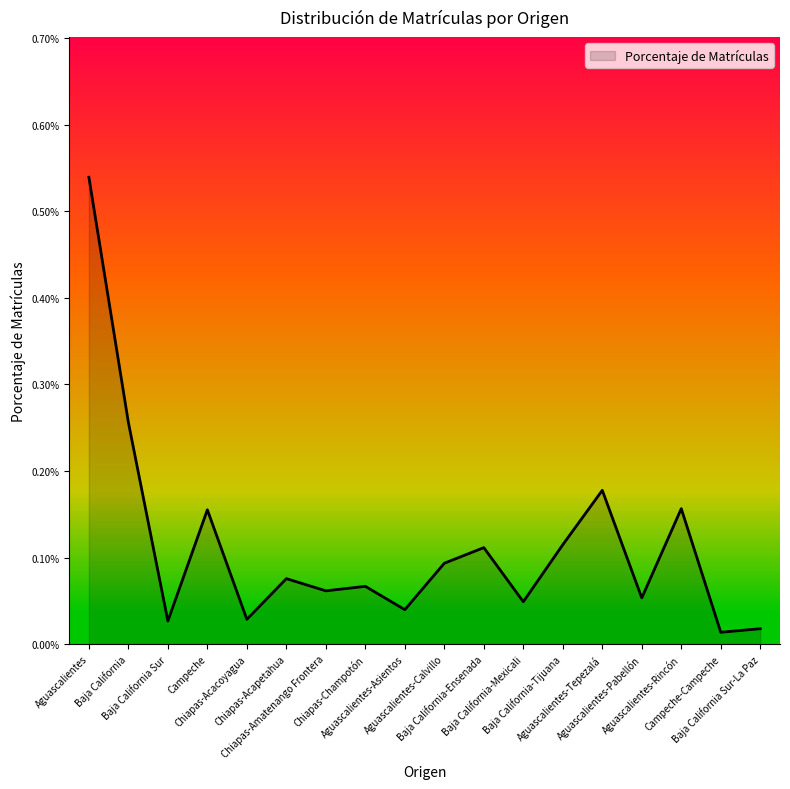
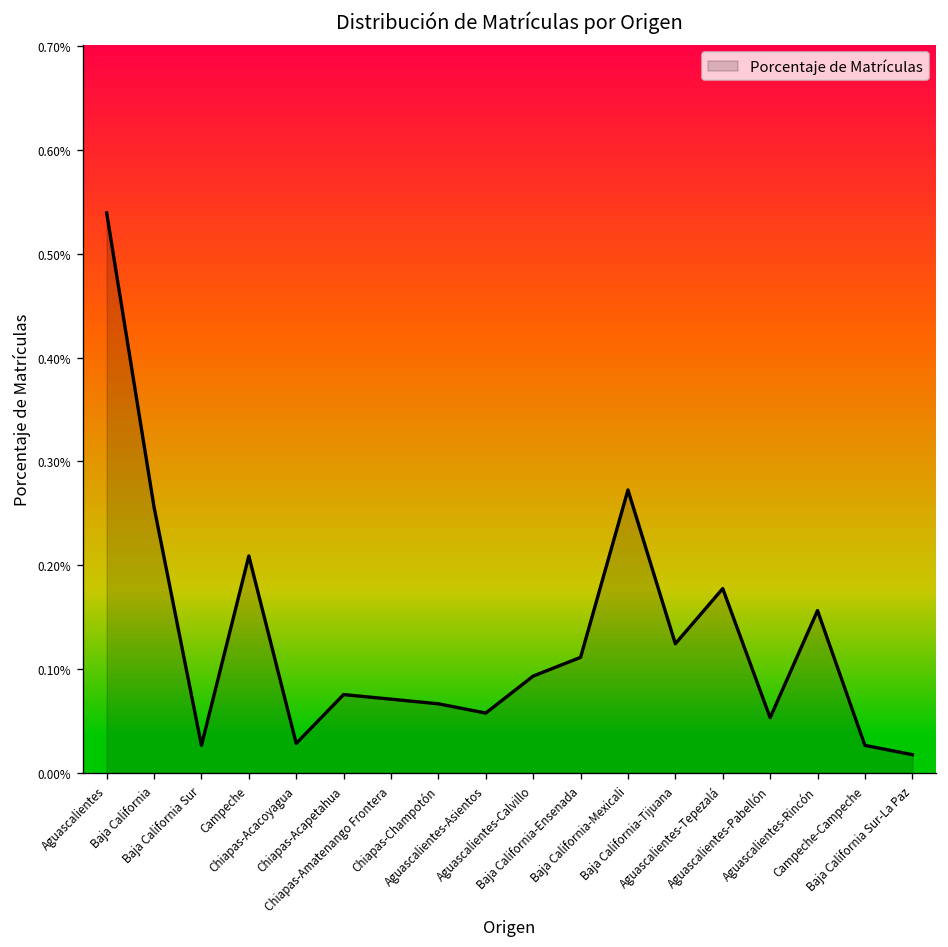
  {
    "Porcentaje de Matrículas": {
      "Aguascalientes": "0.54%",
      "Baja California": "0.26%",
      "Baja California Sur": "0.03%",
-     "Campeche": "0.16%",
+     "Campeche": "0.21%",
      "Chiapas-Acacoyagua": "0.03%",
      "Chiapas-Acapetahua": "0.08%",
-     "Chiapas-Amatenango Frontera": "0.06%",
+     "Chiapas-Amatenango Frontera": "0.07%",
      "Chiapas-Champotón": "0.07%",
-     "Aguascalientes-Asientos": "0.04%",
+     "Aguascalientes-Asientos": "0.06%",
      "Aguascalientes-Calvillo": "0.09%",
      "Baja California-Ensenada": "0.11%",
-     "Baja California-Mexicali": "0.05%",
-     "Baja California-Tijuana": "0.11%",
+     "Baja California-Mexicali": "0.27%",
+     "Baja California-Tijuana": "0.12%",
      "Aguascalientes-Tepezalá": "0.18%",
      "Aguascalientes-Pabellón": "0.05%",
      "Aguascalientes-Rincón": "0.16%",
-     "Campeche-Campeche": "0.01%",
+     "Campeche-Campeche": "0.03%",
      "Baja California Sur-La Paz": "0.02%"
    }
  }
